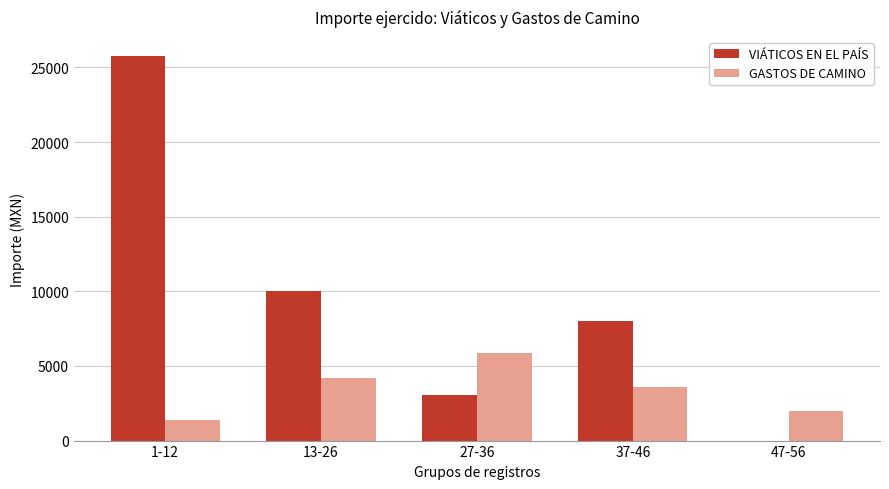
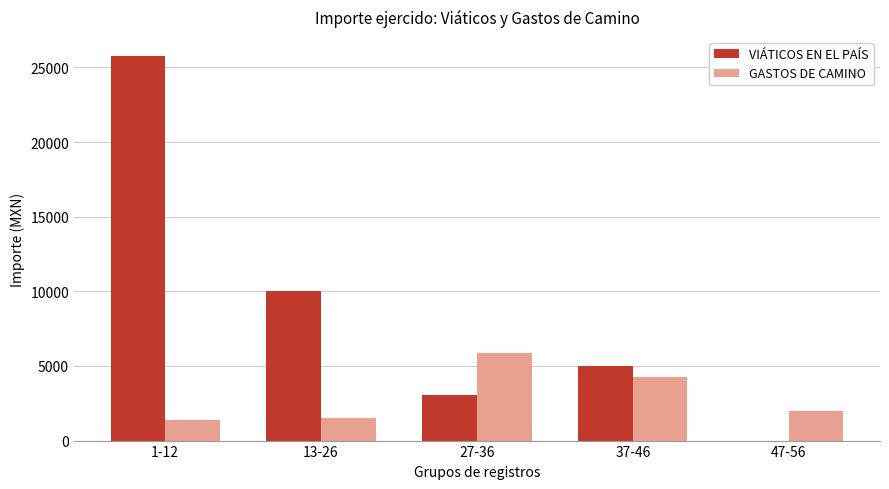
  {
    "VIÁTICOS EN EL PAÍS": {
      "1-12": 25800,
      "13-26": 10000,
      "27-36": 3000,
-     "37-46": 8000,
+     "37-46": 5000,
      "47-56": 0
    },
    "GASTOS DE CAMINO": {
      "1-12": 1400,
-     "13-26": 4200,
+     "13-26": 1500,
      "27-36": 5900,
-     "37-46": 3600,
+     "37-46": 4200,
      "47-56": 2000
    }
  }
